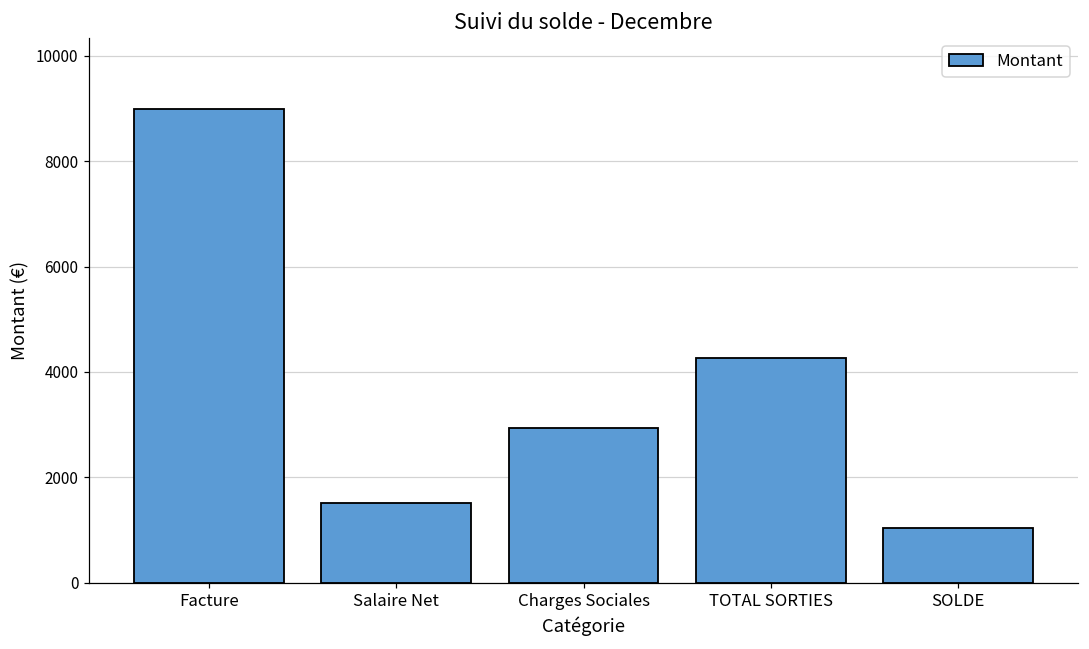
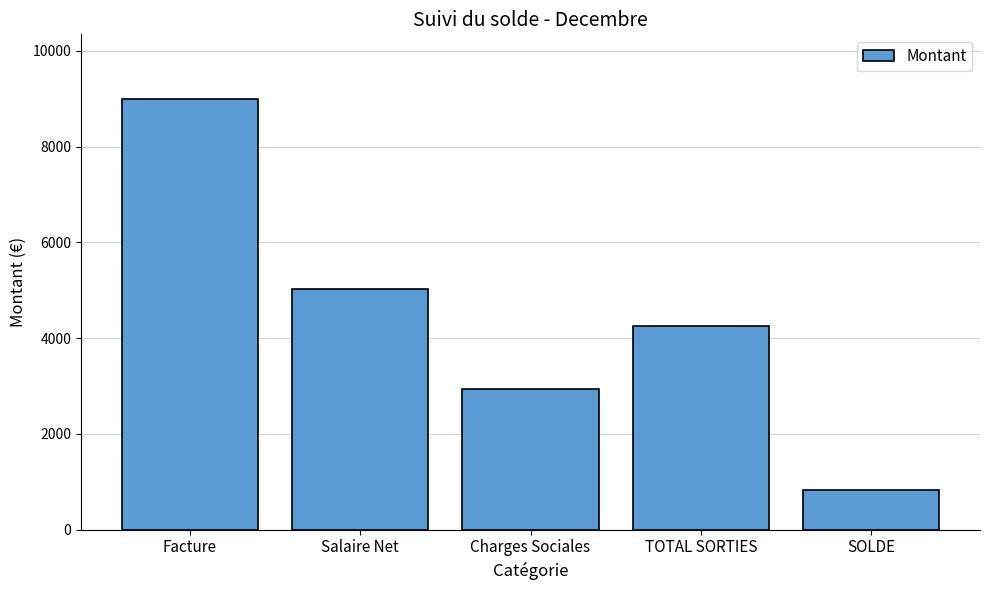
  {
    "Facture": 9000,
-   "Salaire Net": 1500,
+   "Salaire Net": 5000,
    "Charges Sociales": 2900,
    "TOTAL SORTIES": 4300,
-   "SOLDE": 1000
+   "SOLDE": 800
  }
